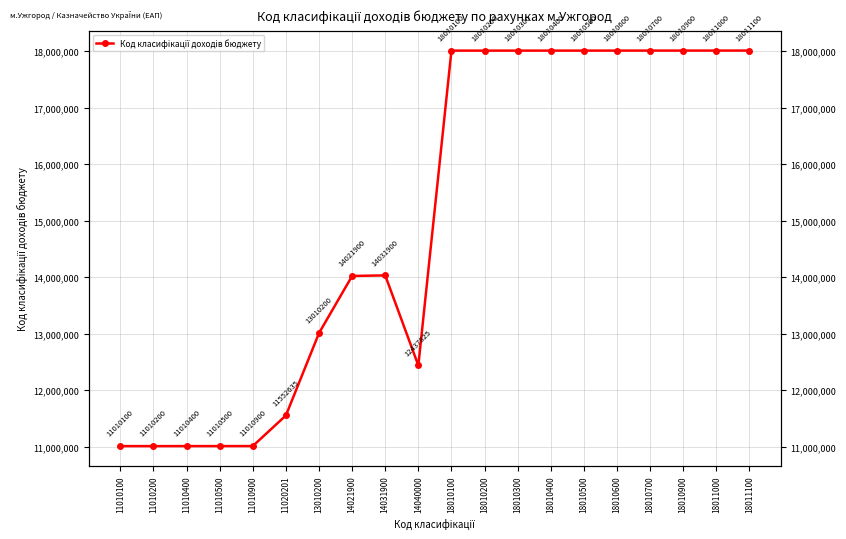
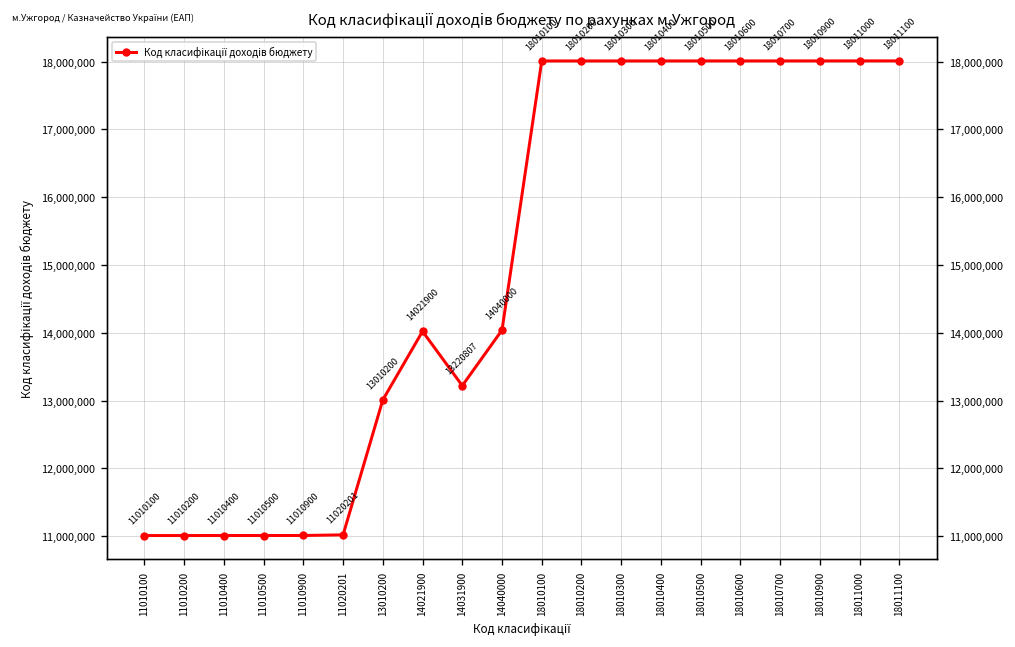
  {
    "11010100": 11010100,
    "11010200": 11010200,
    "11010400": 11010400,
    "11010500": 11010500,
    "11010900": 11010900,
-   "11020201": 11552635,
+   "11020201": 11020201,
    "13010200": 13010200,
    "14021900": 14021900,
-   "14031900": 14031900,
-   "14040000": 12437825,
+   "14031900": 13220807,
+   "14040000": 14040000,
    "18010100": 18010100,
    "18010200": 18010200,
    "18010300": 18010300,
    "18010400": 18010400,
    "18010500": 18010500,
    "18010600": 18010600,
    "18010700": 18010700,
    "18010900": 18010900,
    "18011000": 18011000,
    "18011100": 18011100
  }
